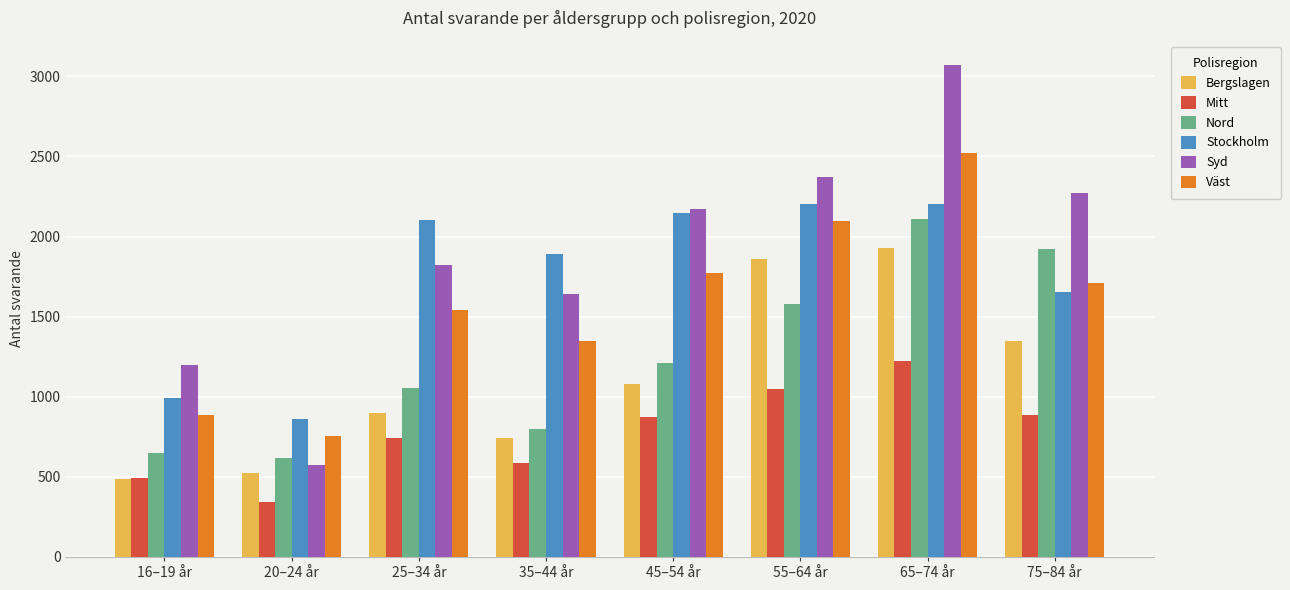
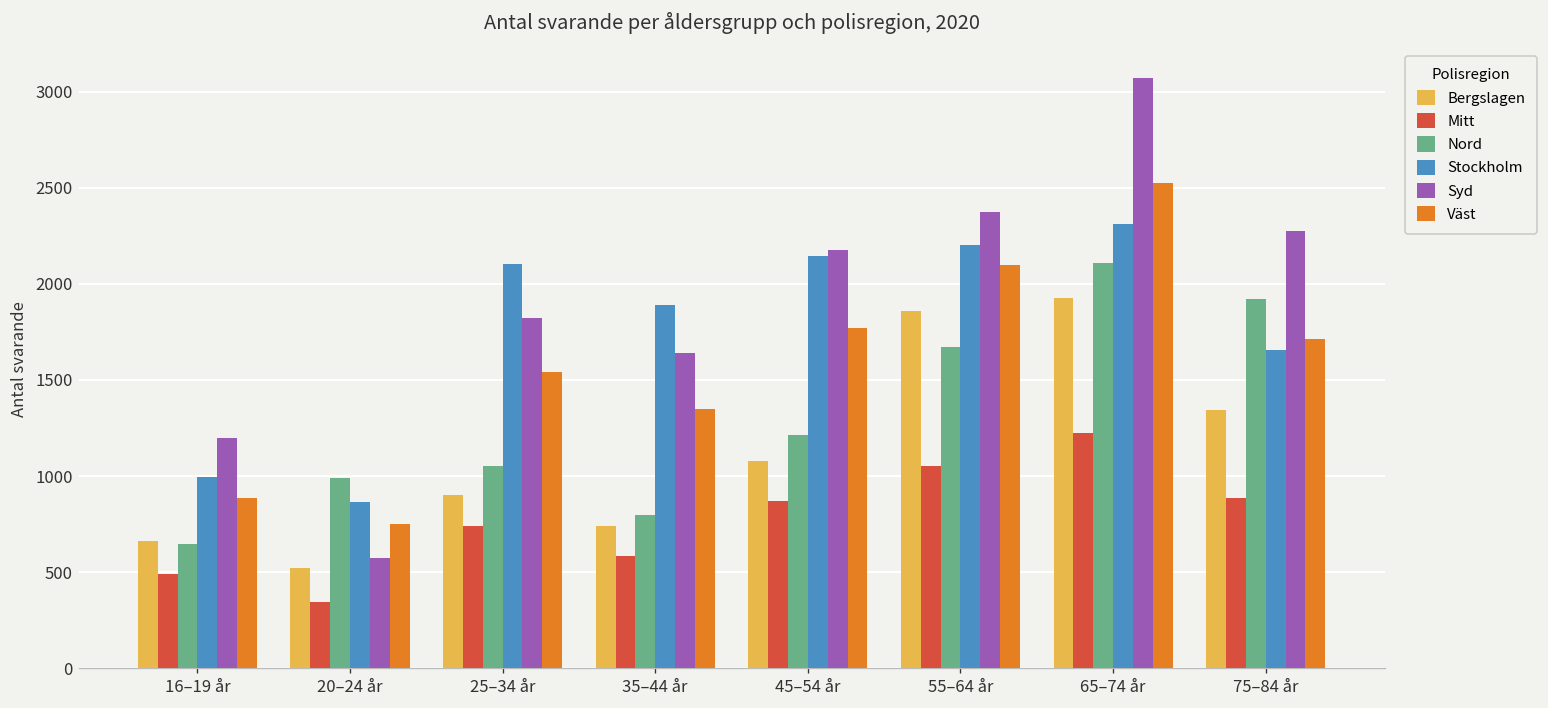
  {
    "Bergslagen": {
-     "16–19 år": 480,
+     "16–19 år": 660,
      "20–24 år": 520,
      "25–34 år": 900,
      "35–44 år": 740,
      "45–54 år": 1080,
      "55–64 år": 1860,
      "65–74 år": 1930,
      "75–84 år": 1350
    },
    "Nord": {
      "16–19 år": 650,
-     "20–24 år": 620,
+     "20–24 år": 990,
      "25–34 år": 1050,
      "35–44 år": 800,
      "45–54 år": 1210,
-     "55–64 år": 1580,
+     "55–64 år": 1670,
      "65–74 år": 2110,
      "75–84 år": 1920
    },
    "Stockholm": {
      "16–19 år": 990,
      "20–24 år": 860,
      "25–34 år": 2100,
      "35–44 år": 1890,
      "45–54 år": 2150,
      "55–64 år": 2200,
-     "65–74 år": 2210,
+     "65–74 år": 2310,
      "75–84 år": 1650
    },
    "Syd": {
      "16–19 år": 1200,
      "20–24 år": 580,
      "25–34 år": 1820,
      "35–44 år": 1640,
      "45–54 år": 2180,
      "55–64 år": 2370,
      "65–74 år": 3070,
      "75–84 år": 2270
    }
  }
